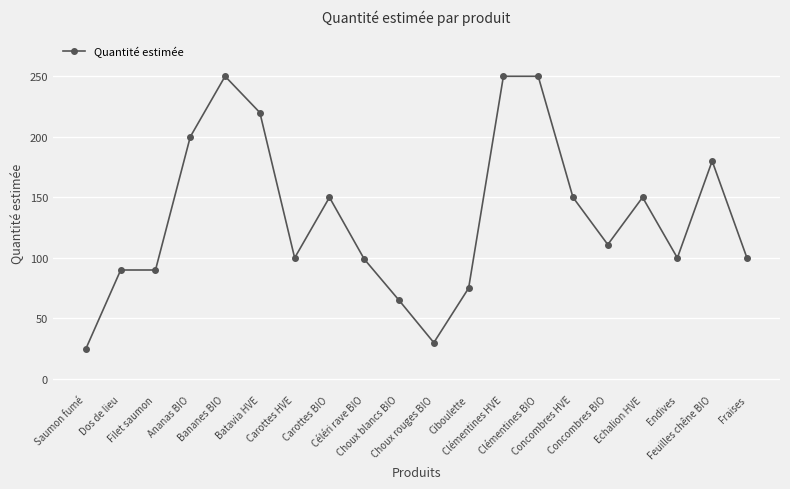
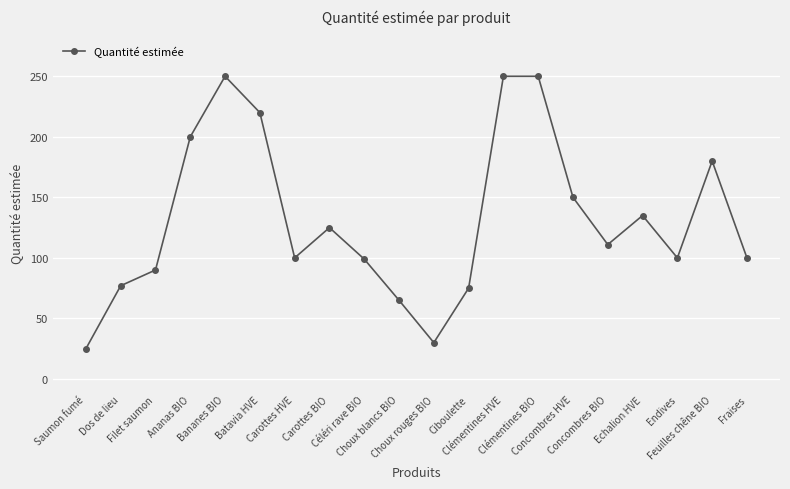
  {
    "Saumon fumé": 25,
-   "Dos de lieu": 90,
+   "Dos de lieu": 77,
    "Filet saumon": 90,
    "Ananas BIO": 200,
    "Bananes BIO": 250,
    "Batavia HVE": 220,
    "Carottes HVE": 100,
-   "Carottes BIO": 150,
+   "Carottes BIO": 125,
    "Céléri rave BIO": 99,
    "Choux blancs BIO": 65,
    "Choux rouges BIO": 30,
    "Ciboulette": 75,
    "Clémentines HVE": 250,
    "Clémentines BIO": 250,
    "Concombres HVE": 150,
    "Concombres BIO": 111,
-   "Echalion HVE": 150,
+   "Echalion HVE": 135,
    "Endives": 100,
    "Feuilles chêne BIO": 180,
    "Fraises": 100
  }
